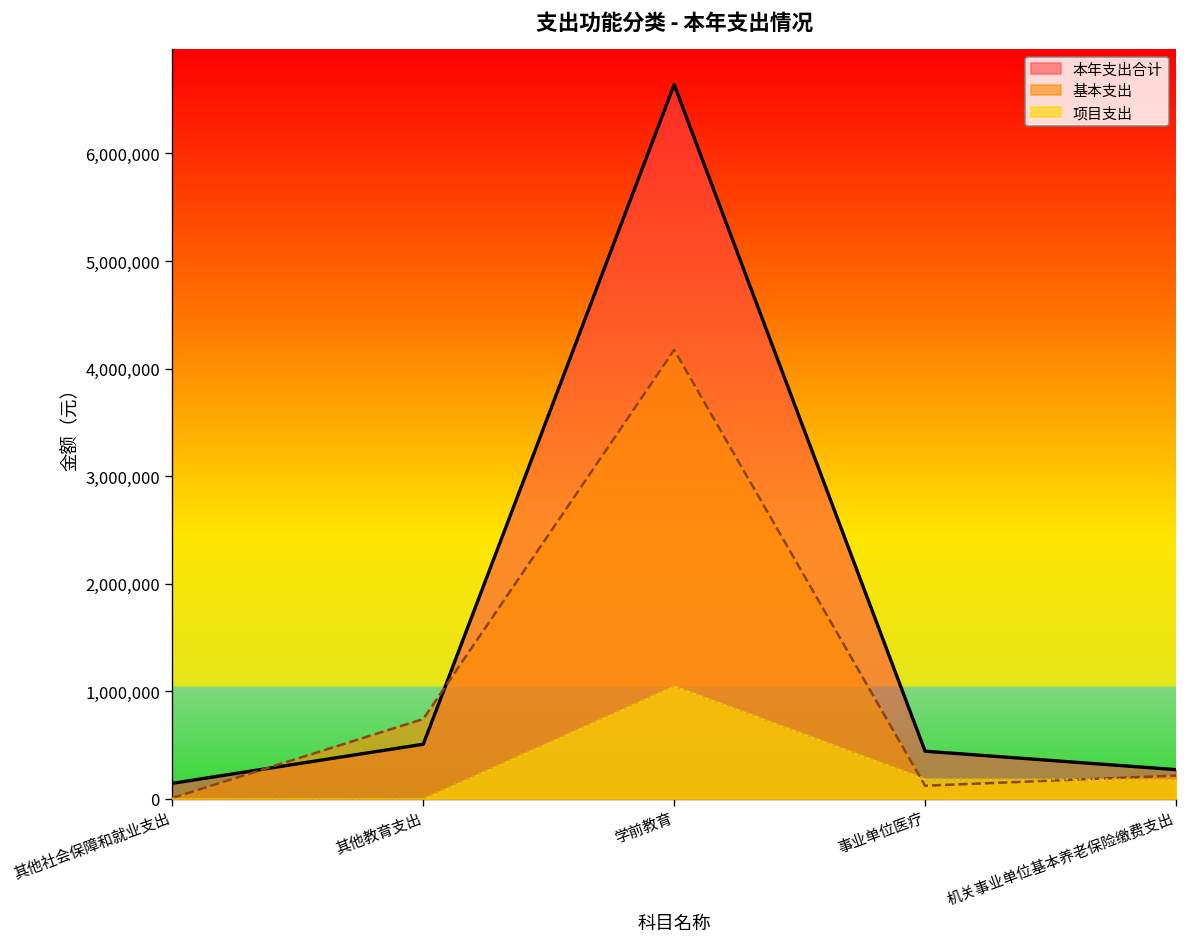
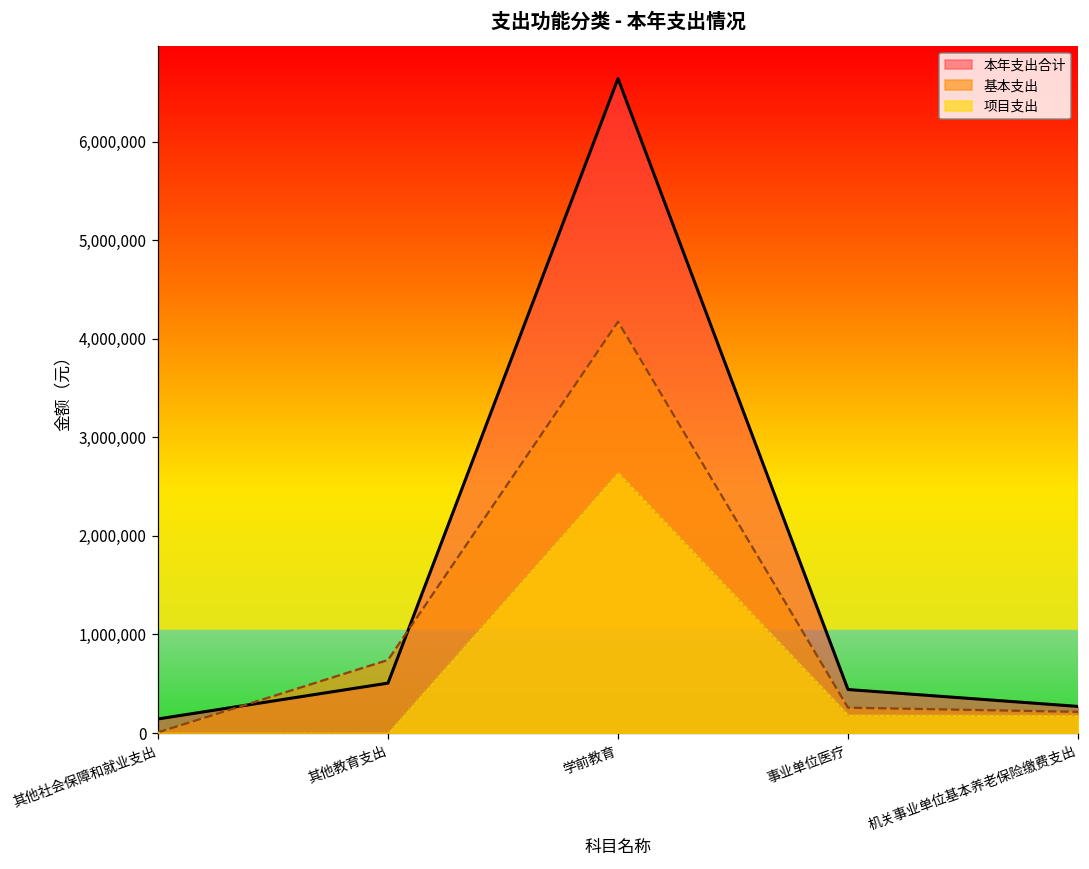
  {
    "本年支出合计": {
      "其他社会保障和就业支出": "100,000",
      "其他教育支出": "500,000",
      "学前教育": "6,600,000",
      "事业单位医疗": "400,000",
      "机关事业单位基本养老保险缴费支出": "300,000"
    },
    "基本支出": {
      "其他教育支出": "700,000",
      "学前教育": "4,200,000",
-     "事业单位医疗": "100,000",
+     "事业单位医疗": "300,000",
      "机关事业单位基本养老保险缴费支出": "200,000"
    },
    "项目支出": {
      "其他教育支出": "0",
-     "学前教育": "1,000,000",
+     "学前教育": "2,600,000",
      "事业单位医疗": "200,000",
      "机关事业单位基本养老保险缴费支出": "200,000"
    }
  }
